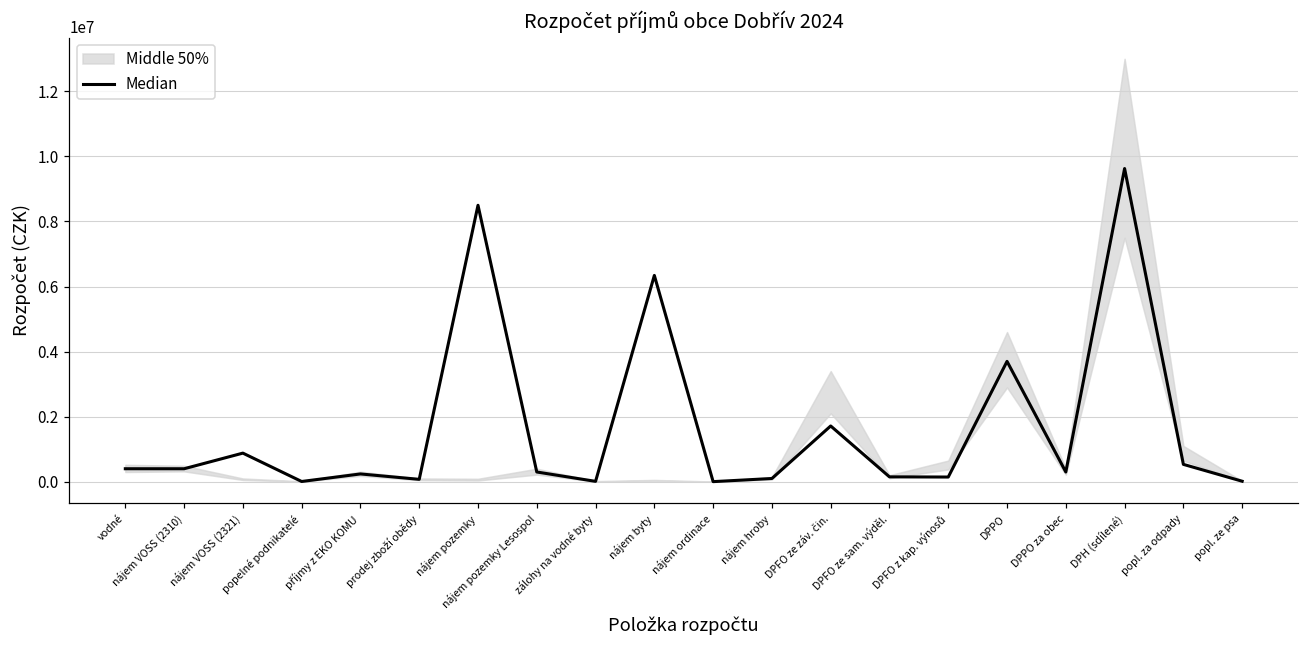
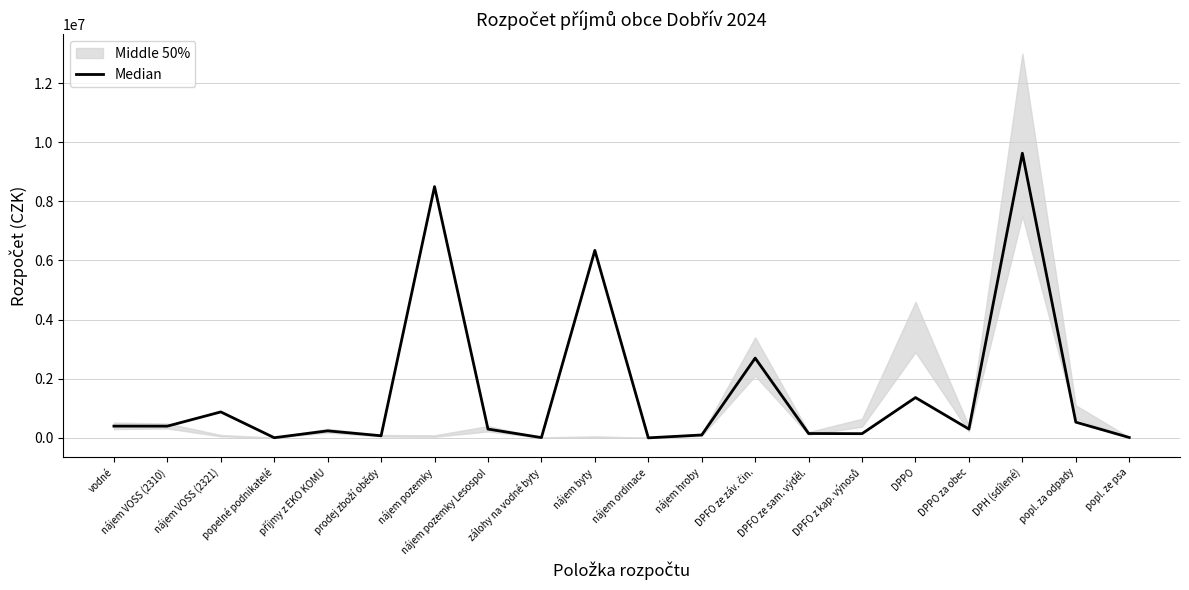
  {
    "Median": {
      "vodné": 400000,
      "nájem VOSS (2310)": 400000,
      "nájem VOSS (2321)": 900000,
      "nájem pozemky": 8500000,
      "nájem pozemky Lesospol": 300000,
      "nájem byty": 6300000,
-     "DPFO ze záv. čin.": 1700000,
+     "DPFO ze záv. čin.": 2700000,
      "DPFO z kap. výnosů": 100000,
-     "DPPO": 3700000,
+     "DPPO": 1400000,
      "DPPO za obec": 300000,
      "DPH (sdílené)": 9600000,
      "popl. za odpady": 500000
    }
  }
